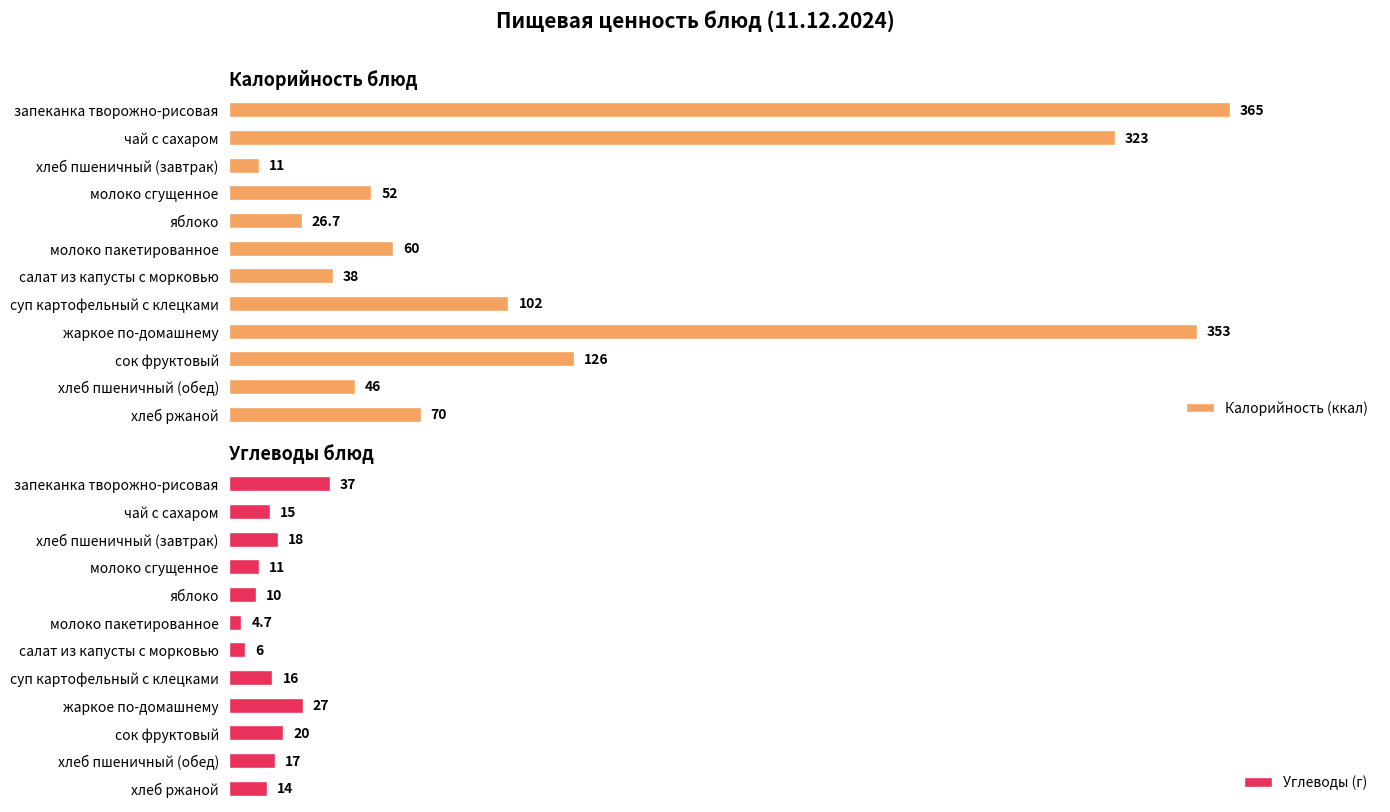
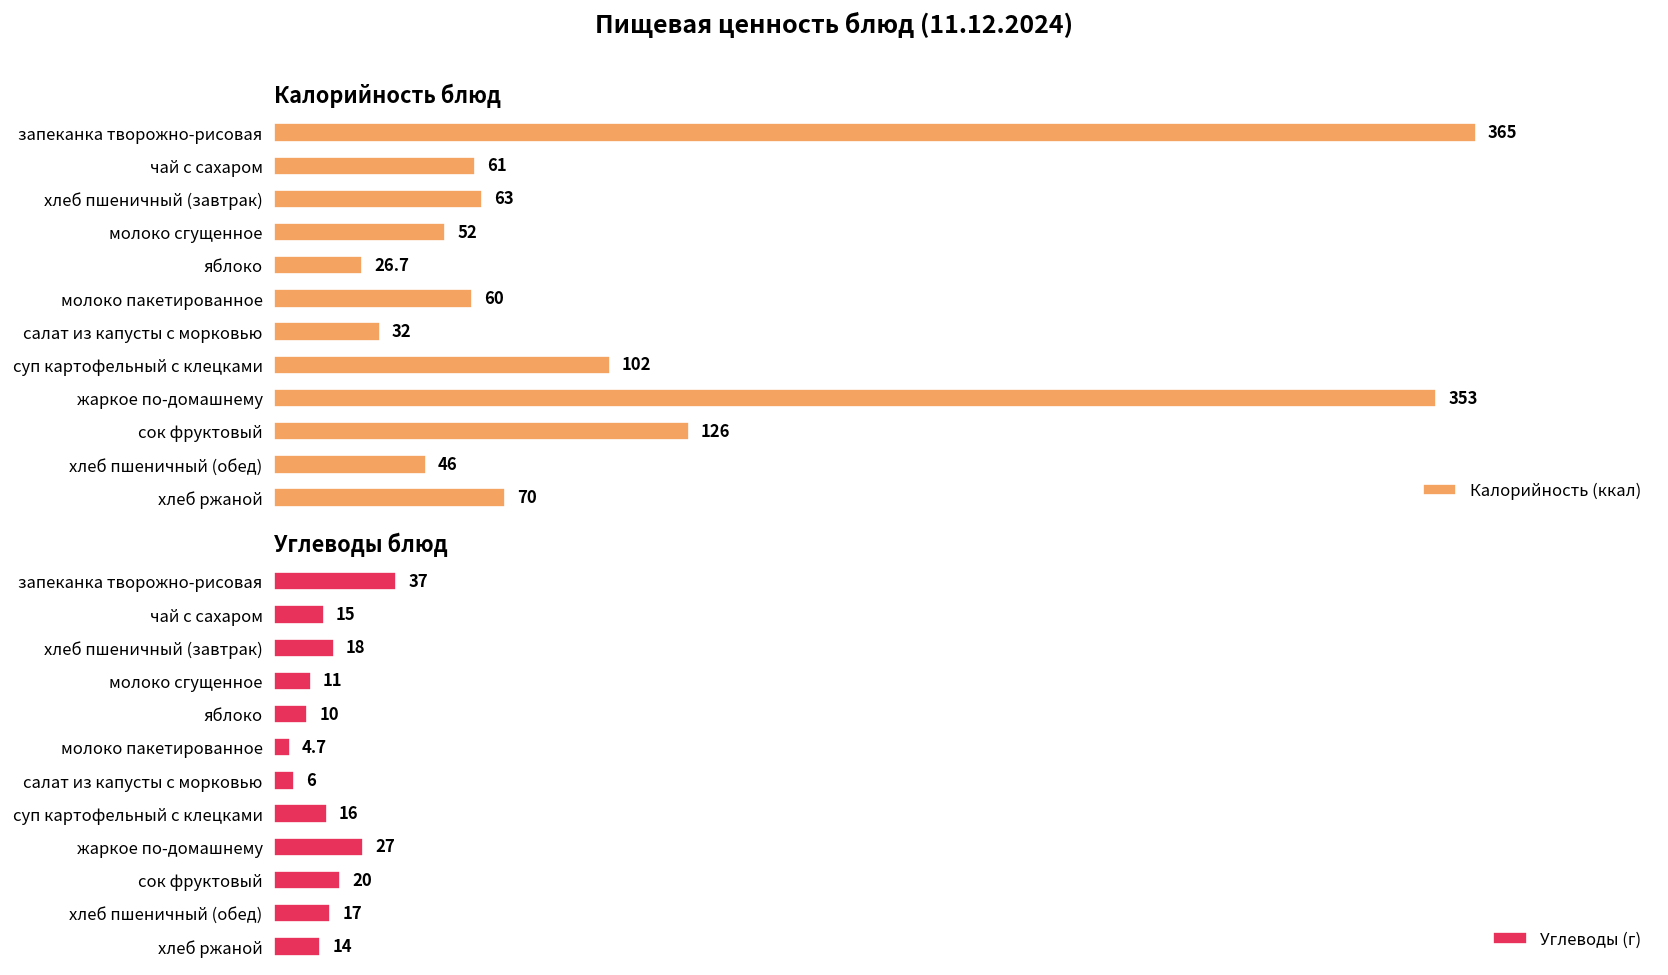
  {
    "Калорийность блюд": {
      "запеканка творожно-рисовая": 365,
-     "чай с сахаром": 323,
-     "хлеб пшеничный (завтрак)": 11,
+     "чай с сахаром": 61,
+     "хлеб пшеничный (завтрак)": 63,
      "молоко сгущенное": 52,
      "яблоко": 26.7,
      "молоко пакетированное": 60,
-     "салат из капусты с морковью": 38,
+     "салат из капусты с морковью": 32,
      "суп картофельный с клецками": 102,
      "жаркое по-домашнему": 353,
      "сок фруктовый": 126,
      "хлеб пшеничный (обед)": 46,
      "хлеб ржаной": 70
    },
    "Углеводы блюд": {
      "запеканка творожно-рисовая": 37,
      "чай с сахаром": 15,
      "хлеб пшеничный (завтрак)": 18,
      "молоко сгущенное": 11,
      "яблоко": 10,
      "молоко пакетированное": 4.7,
      "салат из капусты с морковью": 6,
      "суп картофельный с клецками": 16,
      "жаркое по-домашнему": 27,
      "сок фруктовый": 20,
      "хлеб пшеничный (обед)": 17,
      "хлеб ржаной": 14
    }
  }
